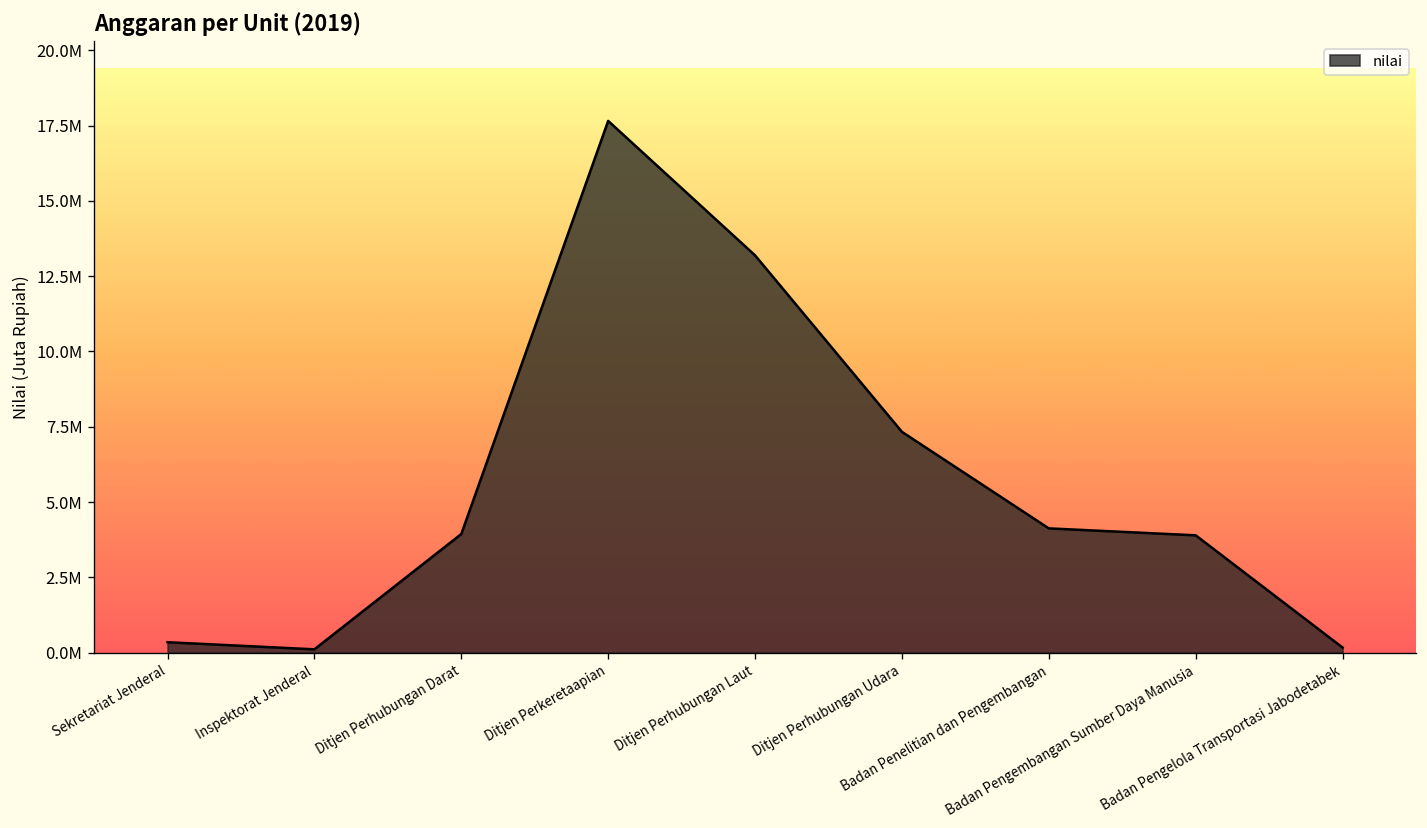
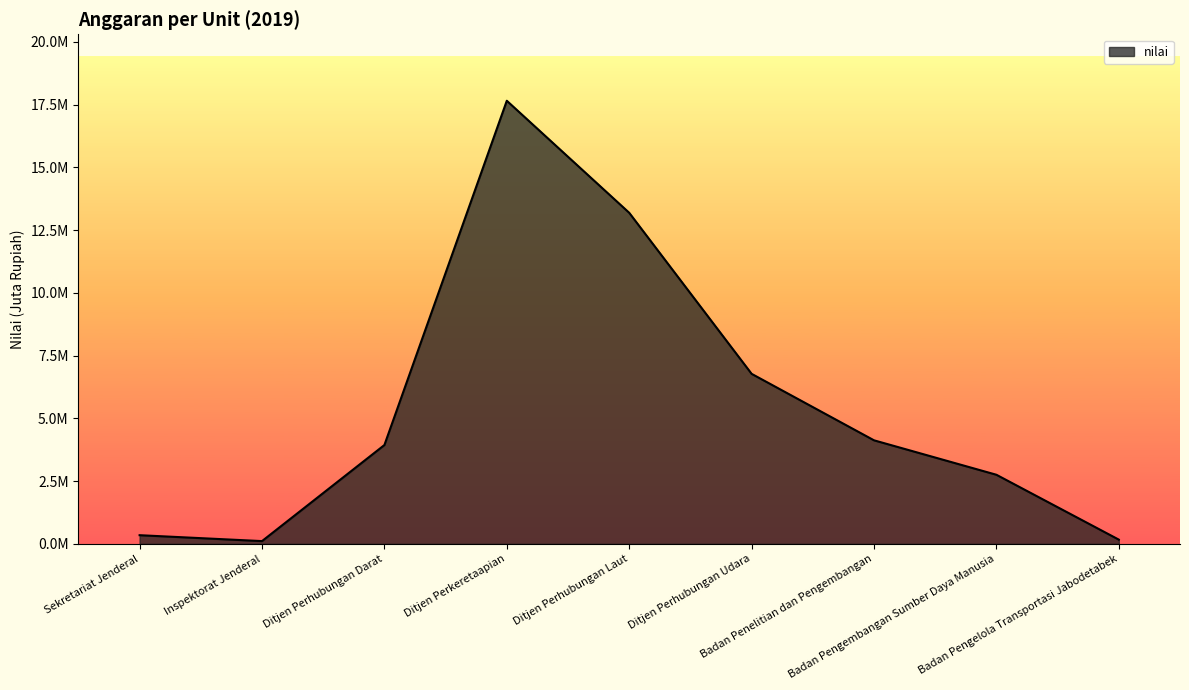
  {
    "Sekretariat Jenderal": 300000,
    "Inspektorat Jenderal": 100000,
    "Ditjen Perhubungan Darat": 3900000,
    "Ditjen Perkeretaapian": 17700000,
    "Ditjen Perhubungan Laut": 13200000,
-   "Ditjen Perhubungan Udara": 7300000,
+   "Ditjen Perhubungan Udara": 6800000,
    "Badan Penelitian dan Pengembangan": 4100000,
-   "Badan Pengembangan Sumber Daya Manusia": 3900000,
+   "Badan Pengembangan Sumber Daya Manusia": 2800000,
    "Badan Pengelola Transportasi Jabodetabek": 200000
  }
